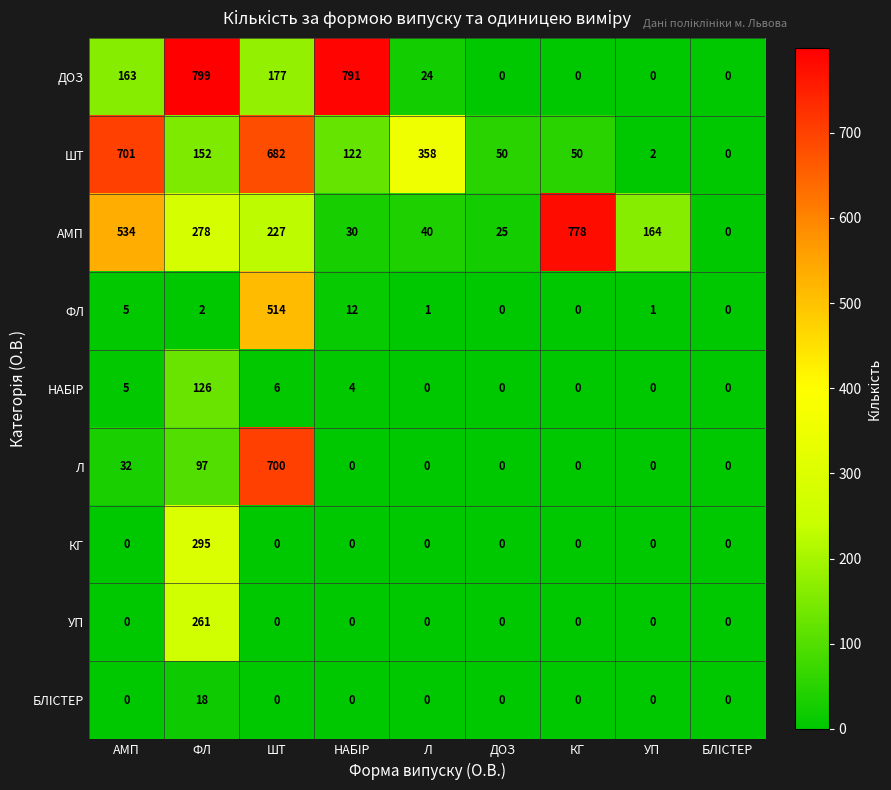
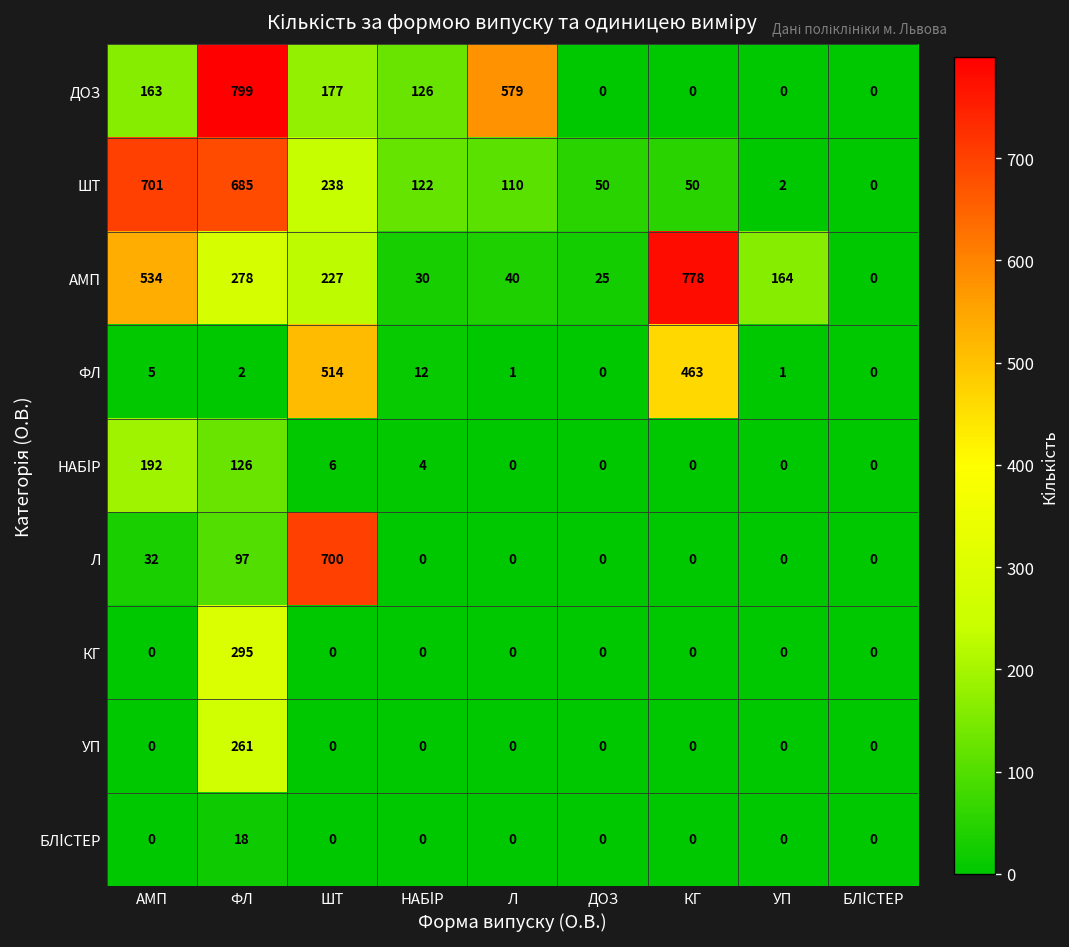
  {
    "ДОЗ": {
      "АМП": 163,
      "ФЛ": 799,
      "ШТ": 177,
-     "НАБІР": 791,
-     "Л": 24,
+     "НАБІР": 126,
+     "Л": 579,
      "ДОЗ": 0,
      "КГ": 0,
      "УП": 0,
      "БЛІСТЕР": 0
    },
    "ШТ": {
      "АМП": 701,
-     "ФЛ": 152,
-     "ШТ": 682,
+     "ФЛ": 685,
+     "ШТ": 238,
      "НАБІР": 122,
-     "Л": 358,
+     "Л": 110,
      "ДОЗ": 50,
      "КГ": 50,
      "УП": 2,
      "БЛІСТЕР": 0
    },
    "АМП": {
      "АМП": 534,
      "ФЛ": 278,
      "ШТ": 227,
      "НАБІР": 30,
      "Л": 40,
      "ДОЗ": 25,
      "КГ": 778,
      "УП": 164,
      "БЛІСТЕР": 0
    },
    "ФЛ": {
      "АМП": 5,
      "ФЛ": 2,
      "ШТ": 514,
      "НАБІР": 12,
      "Л": 1,
      "ДОЗ": 0,
-     "КГ": 0,
+     "КГ": 463,
      "УП": 1,
      "БЛІСТЕР": 0
    },
    "НАБІР": {
-     "АМП": 5,
+     "АМП": 192,
      "ФЛ": 126,
      "ШТ": 6,
      "НАБІР": 4,
      "Л": 0,
      "ДОЗ": 0,
      "КГ": 0,
      "УП": 0,
      "БЛІСТЕР": 0
    },
    "Л": {
      "АМП": 32,
      "ФЛ": 97,
      "ШТ": 700,
      "НАБІР": 0,
      "Л": 0,
      "ДОЗ": 0,
      "КГ": 0,
      "УП": 0,
      "БЛІСТЕР": 0
    },
    "КГ": {
      "АМП": 0,
      "ФЛ": 295,
      "ШТ": 0,
      "НАБІР": 0,
      "Л": 0,
      "ДОЗ": 0,
      "КГ": 0,
      "УП": 0,
      "БЛІСТЕР": 0
    },
    "УП": {
      "АМП": 0,
      "ФЛ": 261,
      "ШТ": 0,
      "НАБІР": 0,
      "Л": 0,
      "ДОЗ": 0,
      "КГ": 0,
      "УП": 0,
      "БЛІСТЕР": 0
    },
    "БЛІСТЕР": {
      "АМП": 0,
      "ФЛ": 18,
      "ШТ": 0,
      "НАБІР": 0,
      "Л": 0,
      "ДОЗ": 0,
      "КГ": 0,
      "УП": 0,
      "БЛІСТЕР": 0
    }
  }
